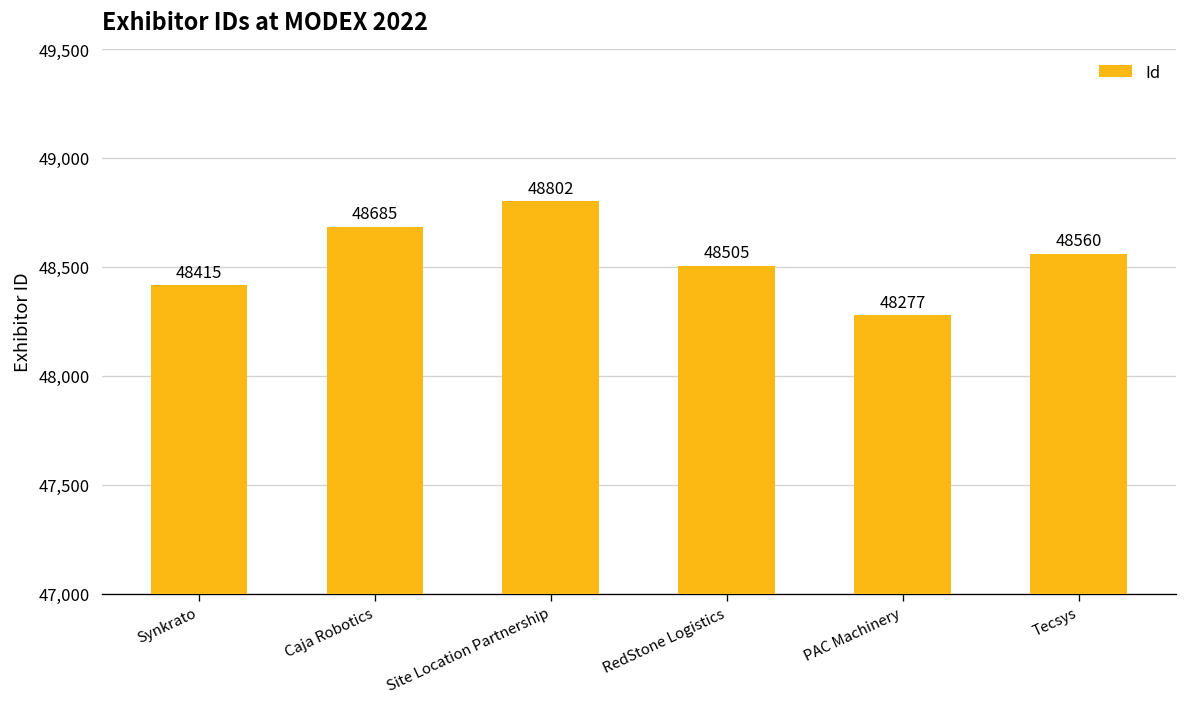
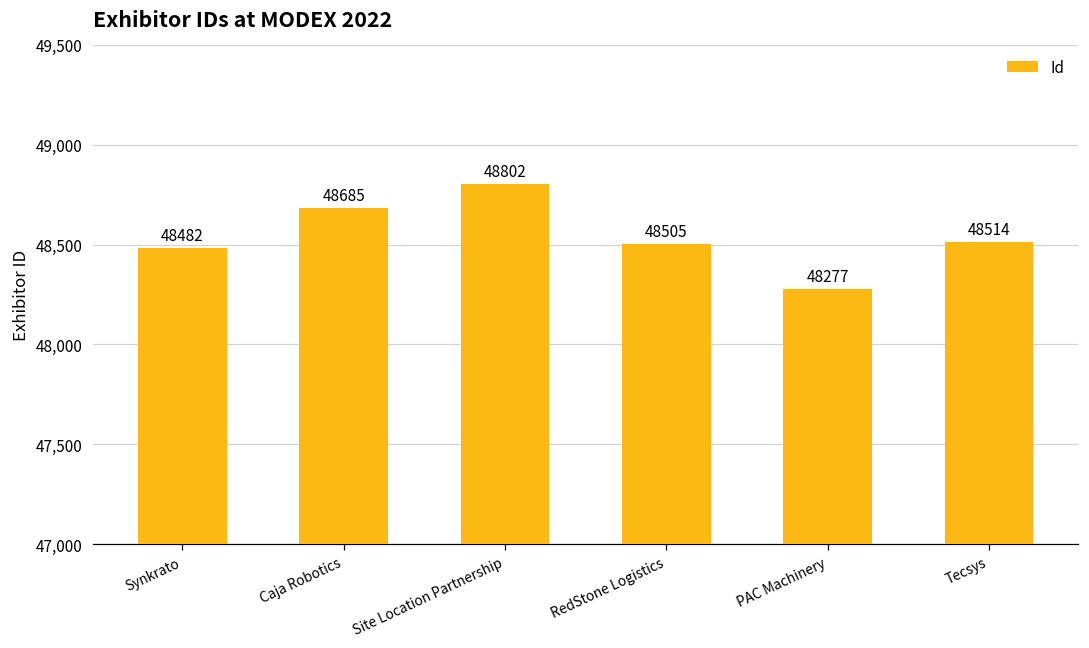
  {
-   "Synkrato": 48415,
+   "Synkrato": 48482,
    "Caja Robotics": 48685,
    "Site Location Partnership": 48802,
    "RedStone Logistics": 48505,
    "PAC Machinery": 48277,
-   "Tecsys": 48560
+   "Tecsys": 48514
  }
